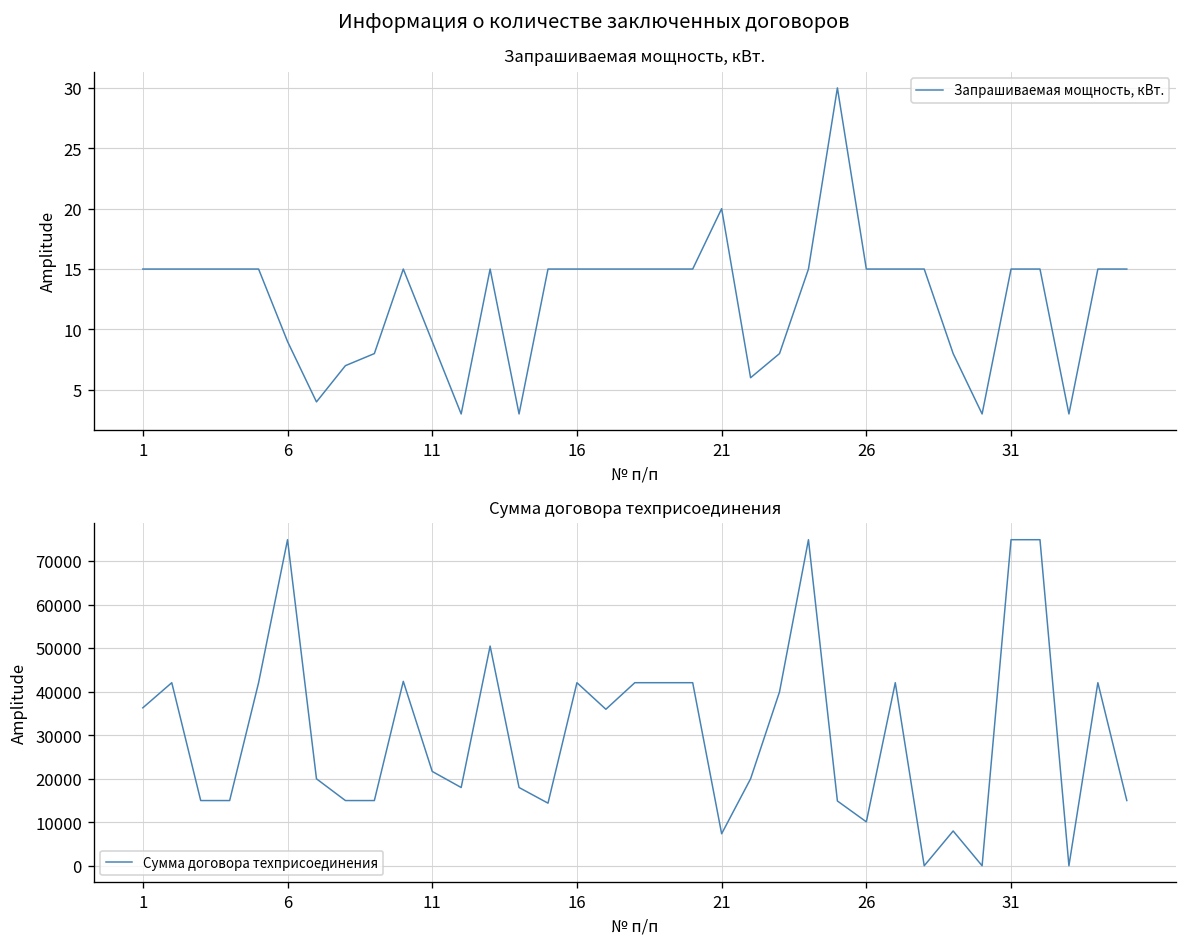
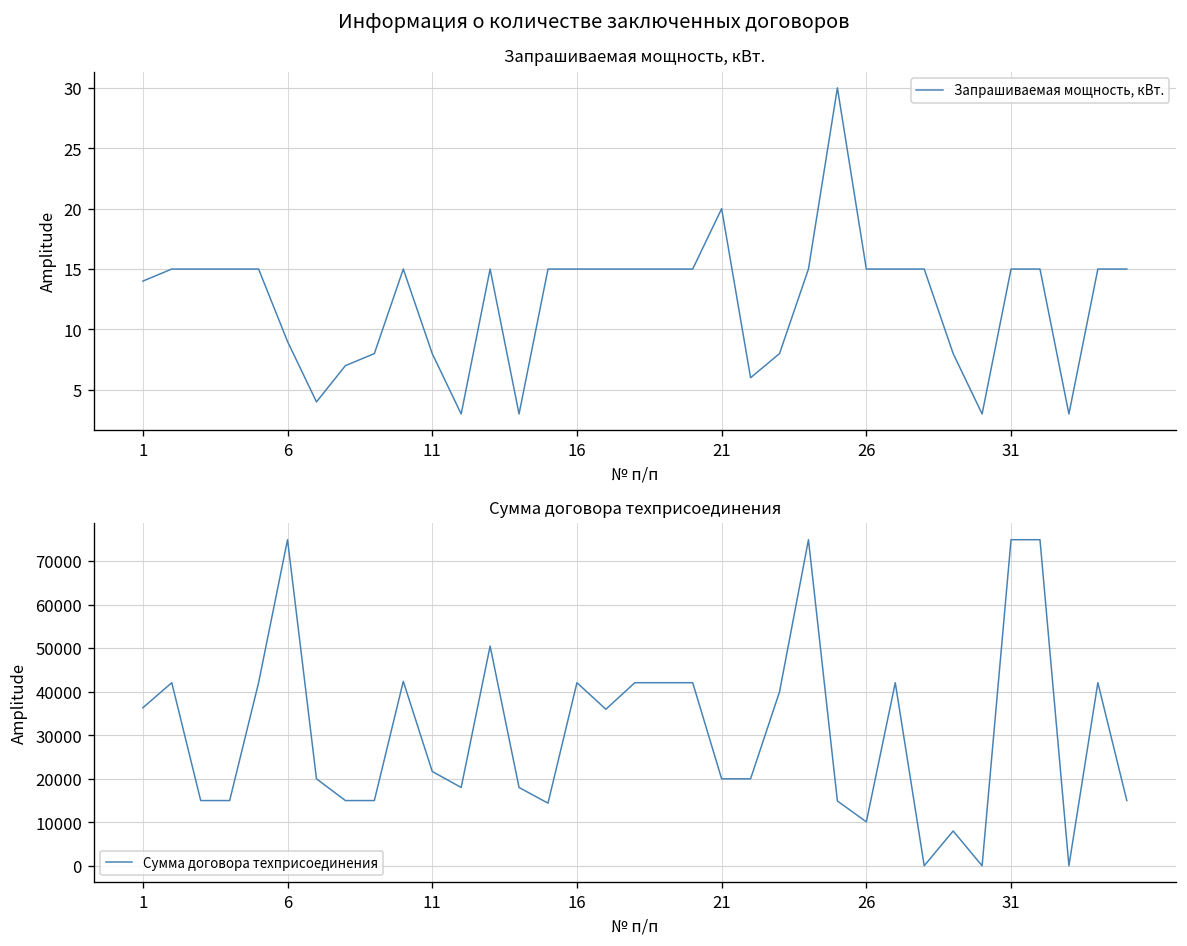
  {
    "Запрашиваемая мощность, кВт.": {
-     "1": 15,
+     "1": 14,
      "6": 9,
-     "11": 9,
+     "11": 8,
      "16": 15,
      "21": 20,
      "26": 15,
      "31": 15
    },
    "Сумма договора техприсоединения": {
      "1": 36000,
      "6": 75000,
      "11": 22000,
      "16": 42000,
-     "21": 7000,
+     "21": 20000,
      "26": 10000,
      "31": 75000
    }
  }
